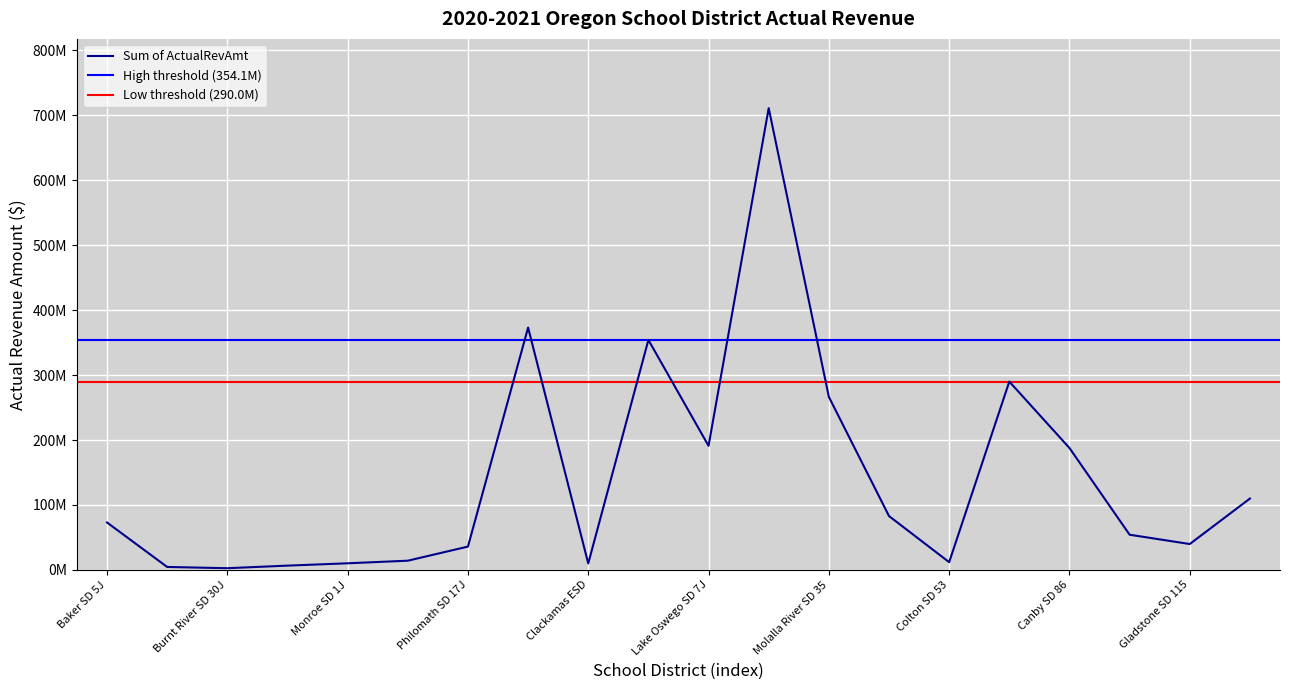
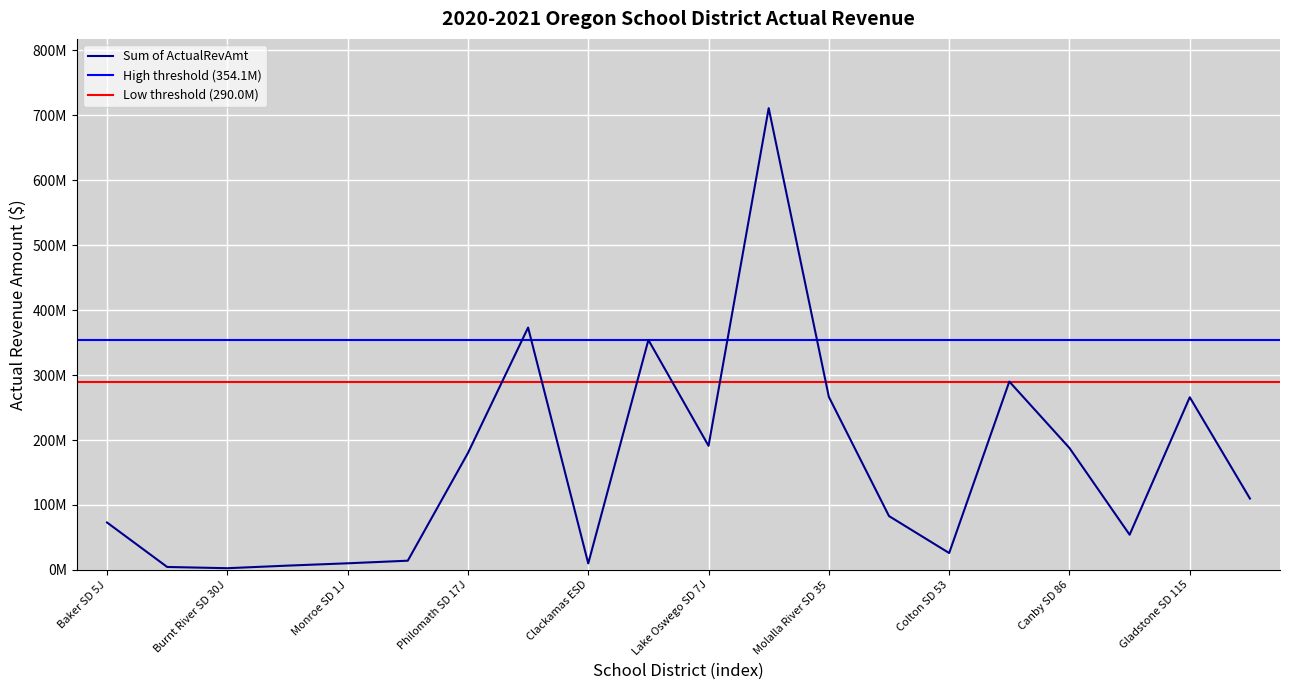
  {
    "Baker SD 5J": 70000000,
    "Burnt River SD 30J": 0,
    "Monroe SD 1J": 10000000,
-   "Philomath SD 17J": 40000000,
+   "Philomath SD 17J": 180000000,
    "Clackamas ESD": 10000000,
    "Lake Oswego SD 7J": 190000000,
    "Molalla River SD 35": 270000000,
-   "Colton SD 53": 10000000,
+   "Colton SD 53": 30000000,
    "Canby SD 86": 190000000,
-   "Gladstone SD 115": 40000000
+   "Gladstone SD 115": 270000000
  }
